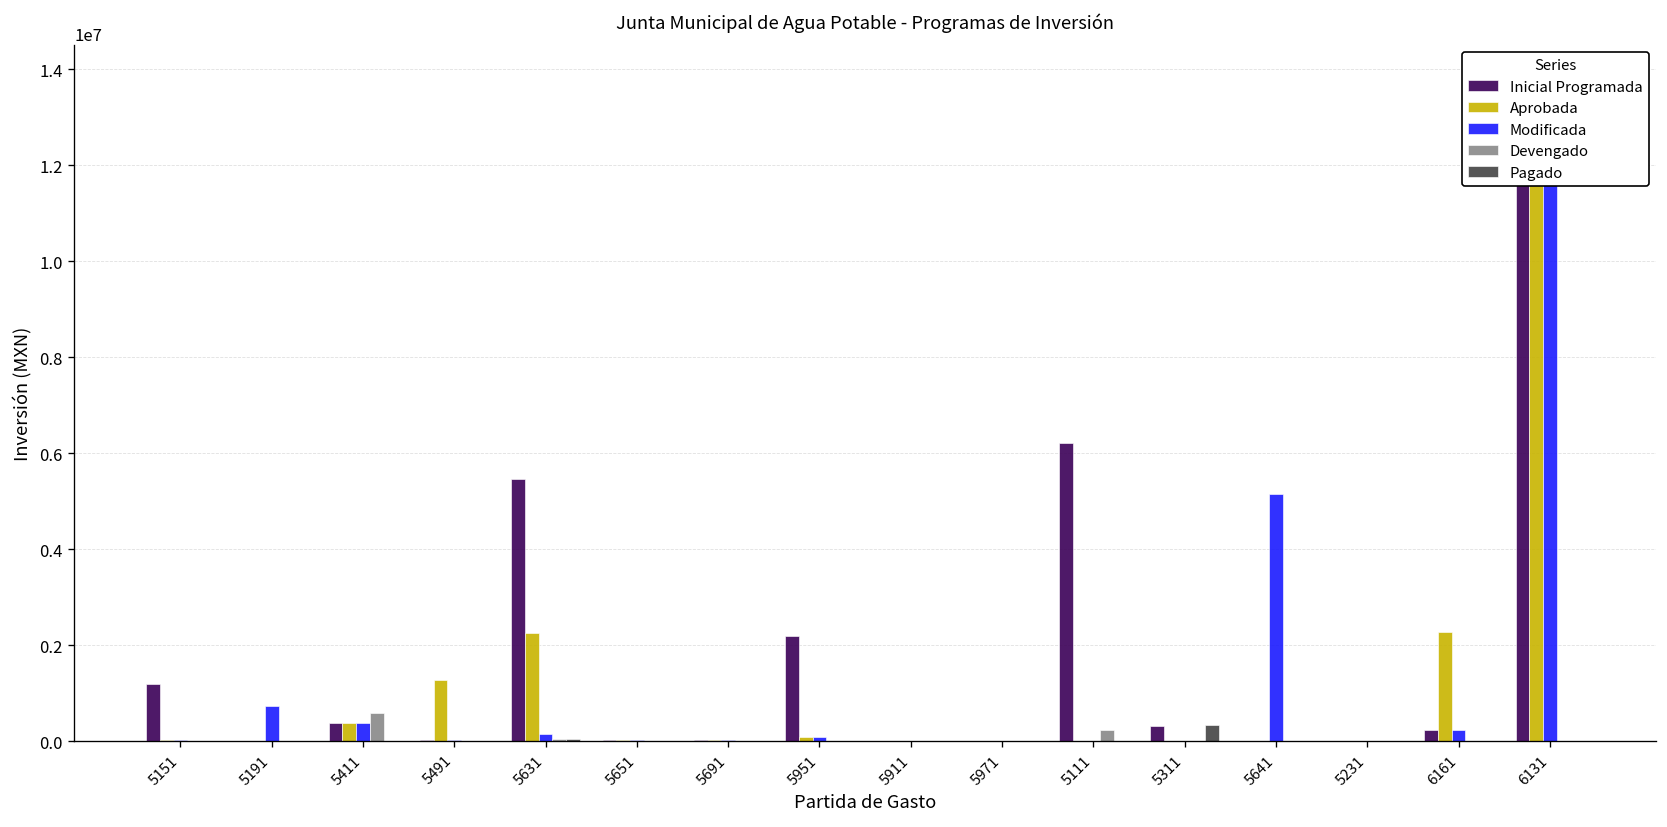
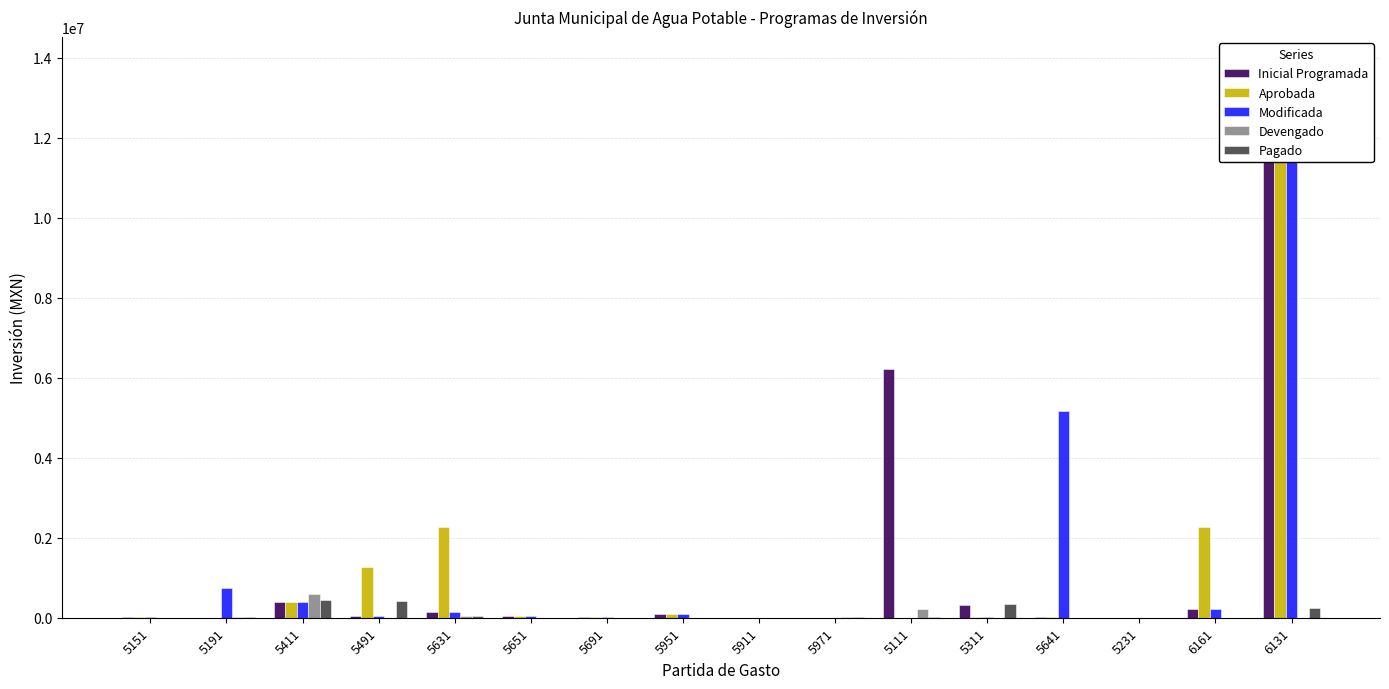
  {
    "Inicial Programada": {
-     "5151": 1200000,
+     "5151": 0,
      "5191": 0,
      "5411": 400000,
-     "5631": 5500000,
-     "5951": 2200000,
+     "5631": 100000,
+     "5951": 100000,
      "5911": 0,
      "5971": 0,
      "5111": 6200000,
      "5311": 300000,
      "6161": 200000
    },
    "Aprobada": {
      "5191": 0,
      "5411": 400000,
      "5491": 1300000,
      "5631": 2300000,
      "5951": 100000,
      "5911": 0,
      "5971": 0,
      "5111": 0,
      "6161": 2300000
    },
    "Modificada": {
      "5191": 700000,
      "5411": 400000,
      "5631": 100000,
      "5951": 100000,
      "5911": 0,
      "5971": 0,
      "5111": 0,
      "5641": 5200000,
      "6161": 200000
    },
    "Devengado": {
      "5151": 0,
      "5411": 600000,
      "5491": 0,
      "5651": 0,
      "5691": 0,
      "5951": 0,
      "5911": 0,
      "5111": 200000,
      "5311": 0,
      "5641": 0,
      "5231": 0,
      "6161": 0,
      "6131": 0
    },
    "Pagado": {
      "5151": 0,
-     "5411": 0,
-     "5491": 0,
+     "5411": 400000,
+     "5491": 400000,
      "5651": 0,
      "5691": 0,
      "5951": 0,
      "5911": 0,
      "5311": 300000,
      "5641": 0,
      "5231": 0,
      "6161": 0,
-     "6131": 0
+     "6131": 200000
    }
  }
